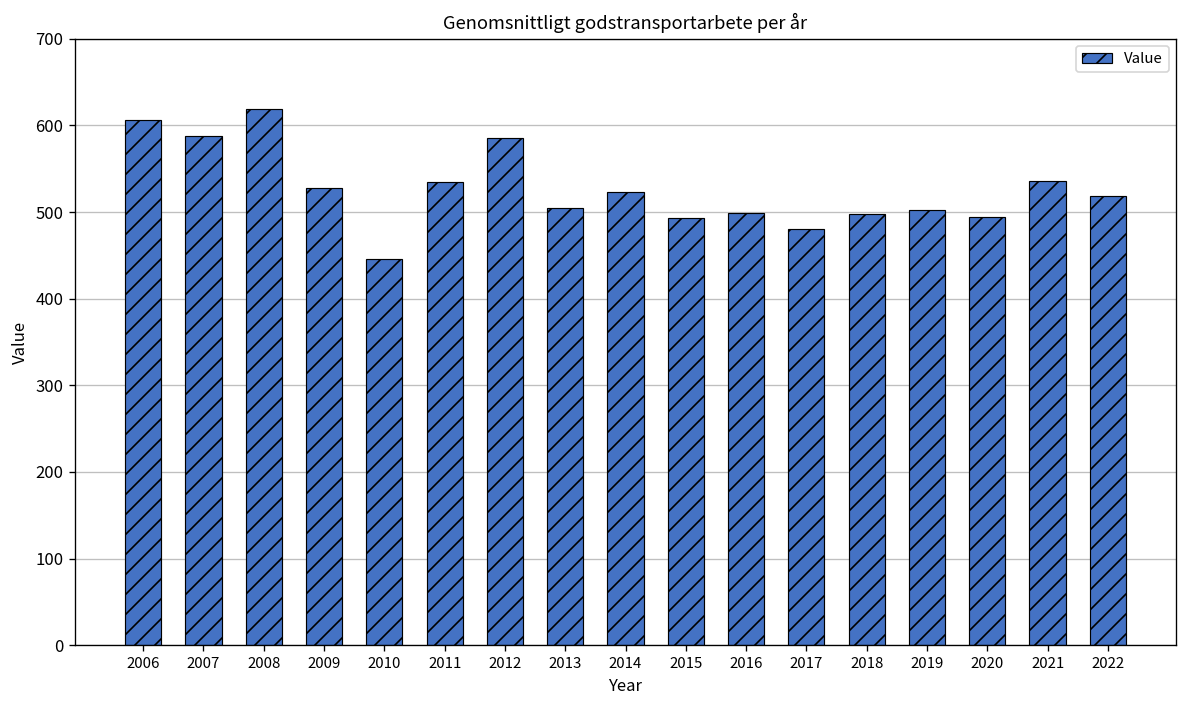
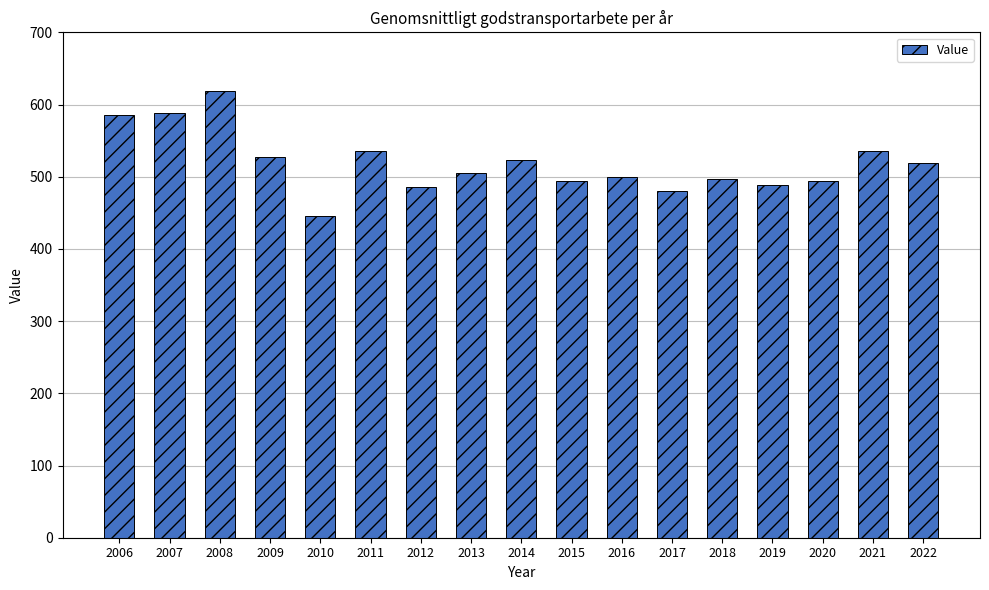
  {
-   "2006": 610,
+   "2006": 590,
    "2007": 590,
    "2008": 620,
    "2009": 530,
    "2010": 450,
    "2011": 540,
-   "2012": 590,
+   "2012": 490,
    "2013": 510,
    "2014": 520,
    "2015": 490,
    "2016": 500,
    "2017": 480,
    "2018": 500,
-   "2019": 500,
+   "2019": 490,
    "2020": 490,
    "2021": 540,
    "2022": 520
  }
